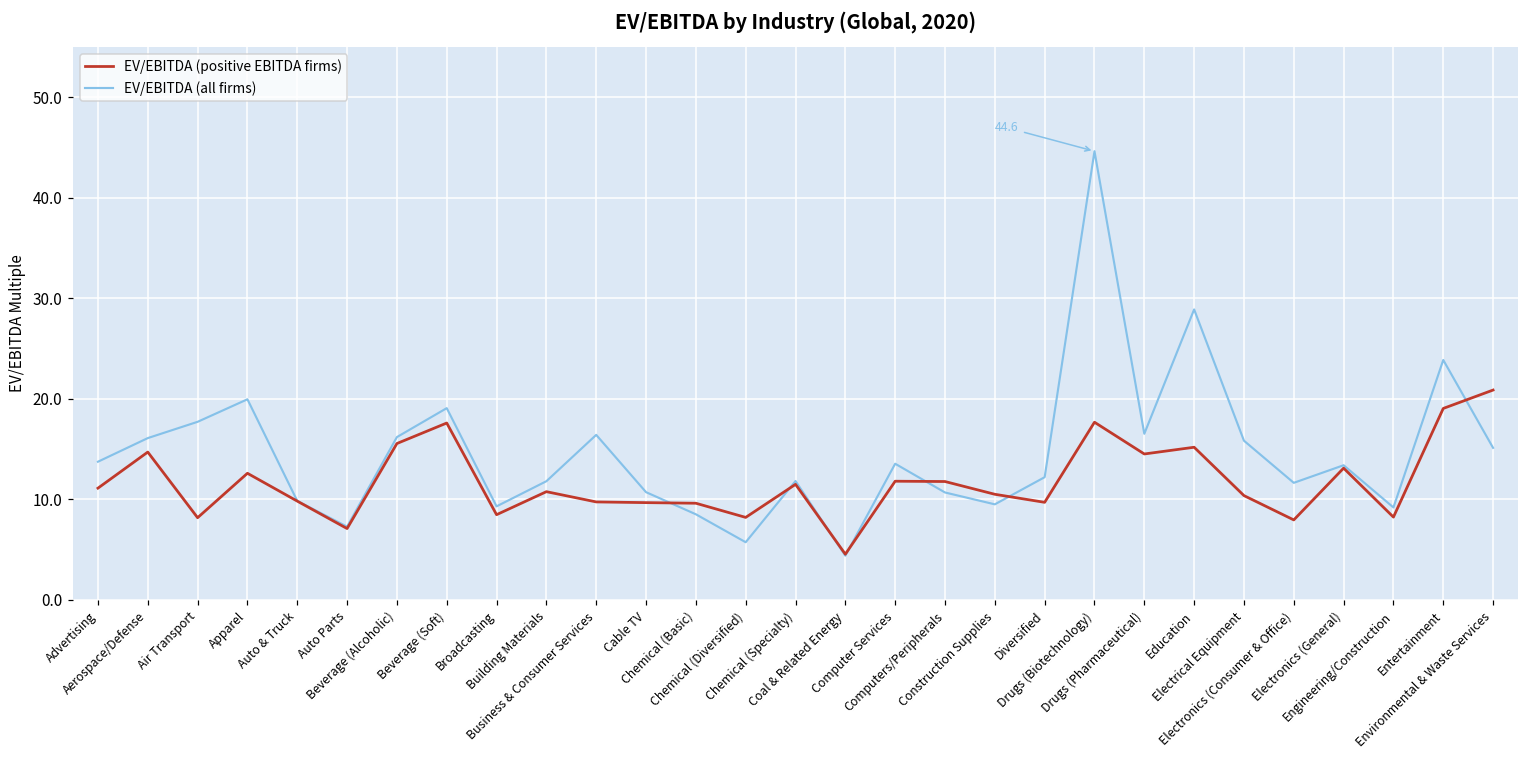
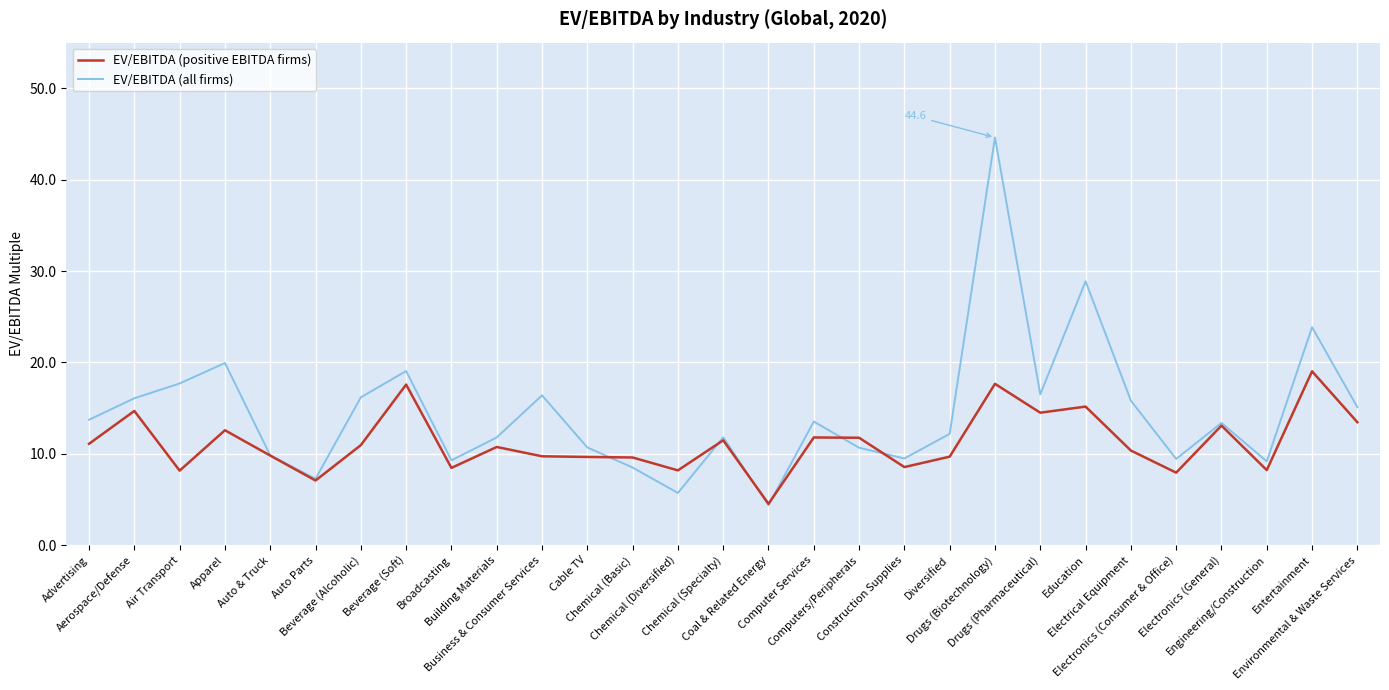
  {
    "EV/EBITDA (positive EBITDA firms)": {
      "Advertising": 11,
      "Aerospace/Defense": 15,
      "Air Transport": 8,
      "Apparel": 13,
-     "Beverage (Alcoholic)": 16,
+     "Beverage (Alcoholic)": 11,
      "Beverage (Soft)": 18,
      "Broadcasting": 8,
      "Building Materials": 11,
      "Business & Consumer Services": 10,
      "Cable TV": 10,
      "Chemical (Basic)": 10,
      "Chemical (Diversified)": 8,
      "Chemical (Specialty)": 11,
      "Computer Services": 12,
      "Computers/Peripherals": 12,
-     "Construction Supplies": 10,
+     "Construction Supplies": 9,
      "Diversified": 10,
      "Drugs (Biotechnology)": 18,
      "Drugs (Pharmaceutical)": 15,
      "Education": 15,
      "Electrical Equipment": 10,
      "Electronics (Consumer & Office)": 8,
      "Electronics (General)": 13,
      "Engineering/Construction": 8,
      "Entertainment": 19,
-     "Environmental & Waste Services": 21
+     "Environmental & Waste Services": 13
    },
    "EV/EBITDA (all firms)": {
      "Advertising": 14,
      "Aerospace/Defense": 16,
      "Air Transport": 18,
      "Apparel": 20,
      "Beverage (Alcoholic)": 16,
      "Beverage (Soft)": 19,
      "Broadcasting": 9,
      "Building Materials": 12,
      "Business & Consumer Services": 16,
      "Cable TV": 11,
      "Chemical (Basic)": 9,
      "Chemical (Diversified)": 6,
      "Chemical (Specialty)": 12,
      "Computer Services": 14,
      "Computers/Peripherals": 11,
      "Construction Supplies": 9,
      "Diversified": 12,
      "Drugs (Pharmaceutical)": 17,
      "Education": 29,
      "Electrical Equipment": 16,
-     "Electronics (Consumer & Office)": 12,
+     "Electronics (Consumer & Office)": 9,
      "Electronics (General)": 13,
      "Engineering/Construction": 9,
      "Entertainment": 24,
      "Environmental & Waste Services": 15
    }
  }
